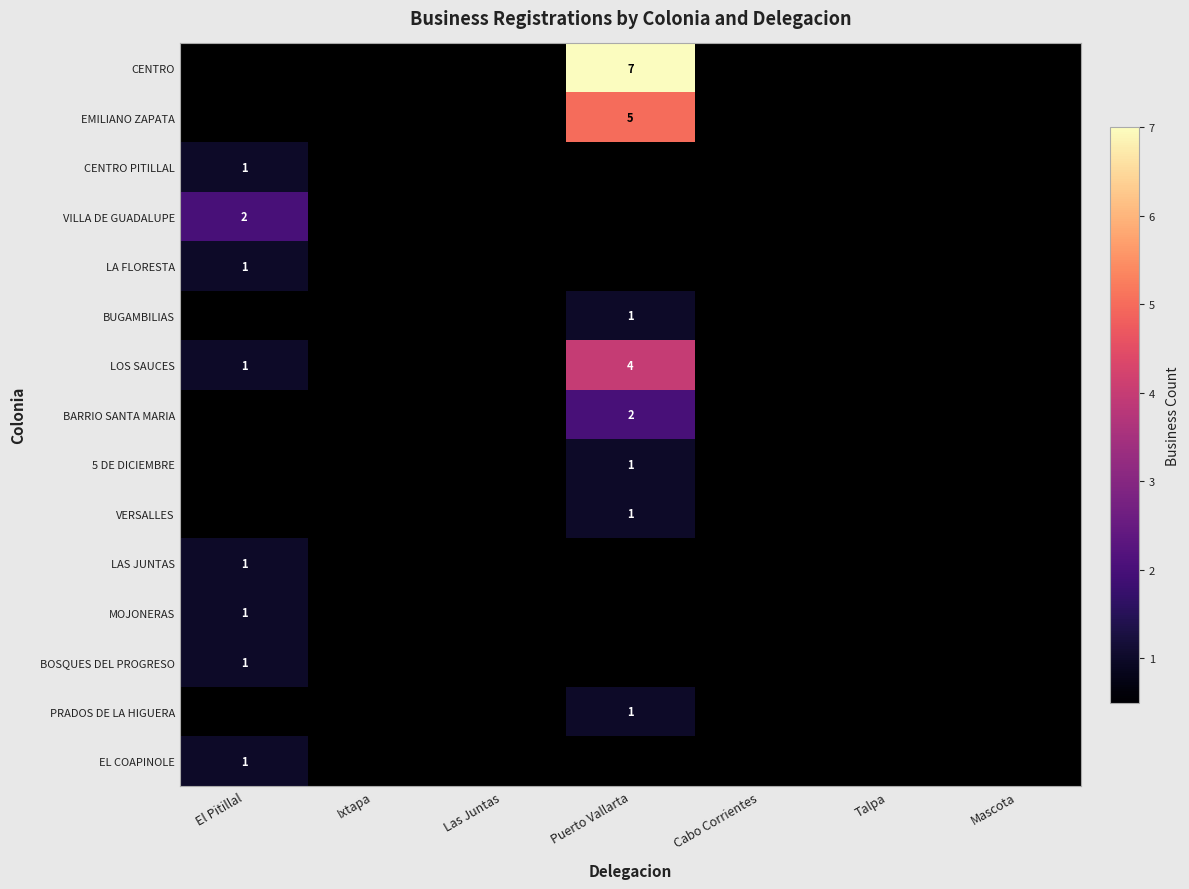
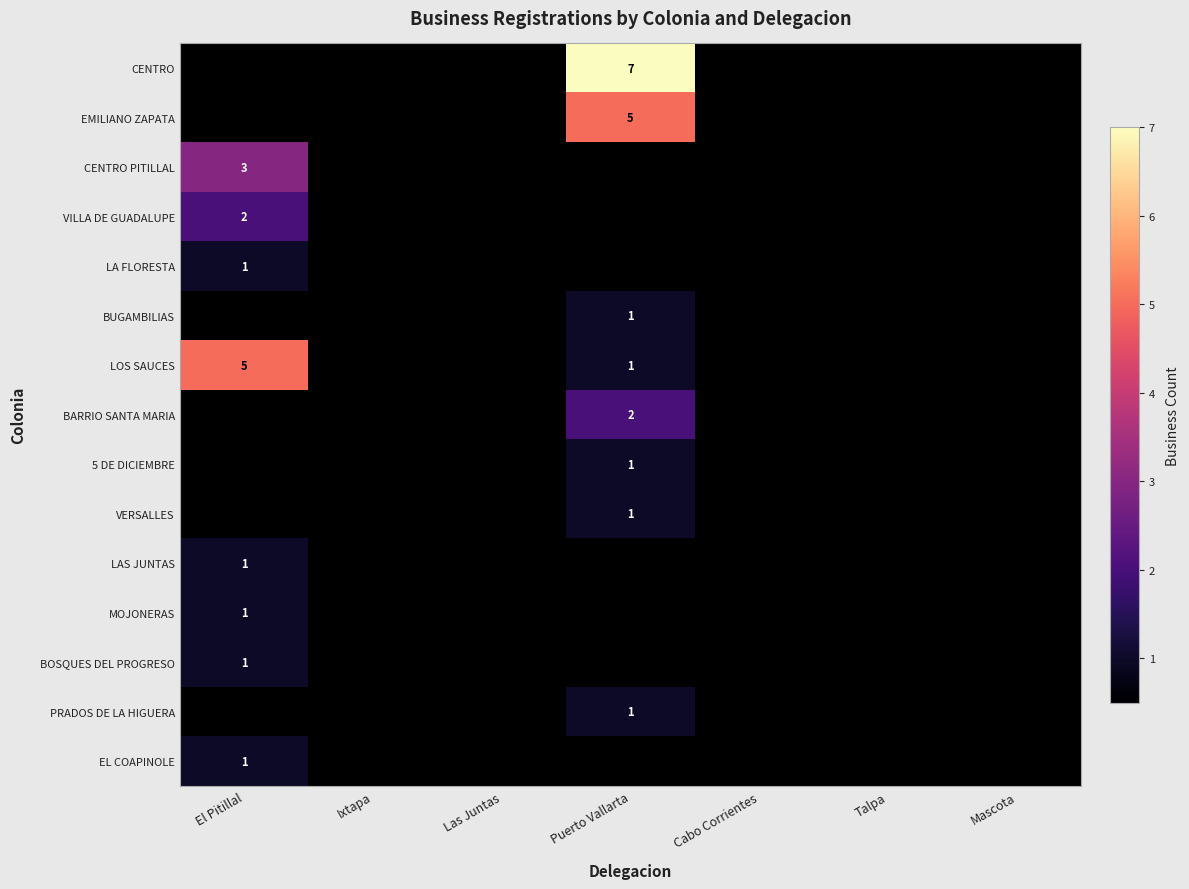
  {
    "CENTRO": {
      "Puerto Vallarta": 7
    },
    "EMILIANO ZAPATA": {
      "Puerto Vallarta": 5
    },
    "CENTRO PITILLAL": {
-     "El Pitillal": 1
+     "El Pitillal": 3
    },
    "VILLA DE GUADALUPE": {
      "El Pitillal": 2
    },
    "LA FLORESTA": {
      "El Pitillal": 1
    },
    "BUGAMBILIAS": {
      "Puerto Vallarta": 1
    },
    "LOS SAUCES": {
-     "El Pitillal": 1,
-     "Puerto Vallarta": 4
+     "El Pitillal": 5,
+     "Puerto Vallarta": 1
    },
    "BARRIO SANTA MARIA": {
      "Puerto Vallarta": 2
    },
    "5 DE DICIEMBRE": {
      "Puerto Vallarta": 1
    },
    "VERSALLES": {
      "Puerto Vallarta": 1
    },
    "LAS JUNTAS": {
      "El Pitillal": 1
    },
    "MOJONERAS": {
      "El Pitillal": 1
    },
    "BOSQUES DEL PROGRESO": {
      "El Pitillal": 1
    },
    "PRADOS DE LA HIGUERA": {
      "Puerto Vallarta": 1
    },
    "EL COAPINOLE": {
      "El Pitillal": 1
    }
  }
